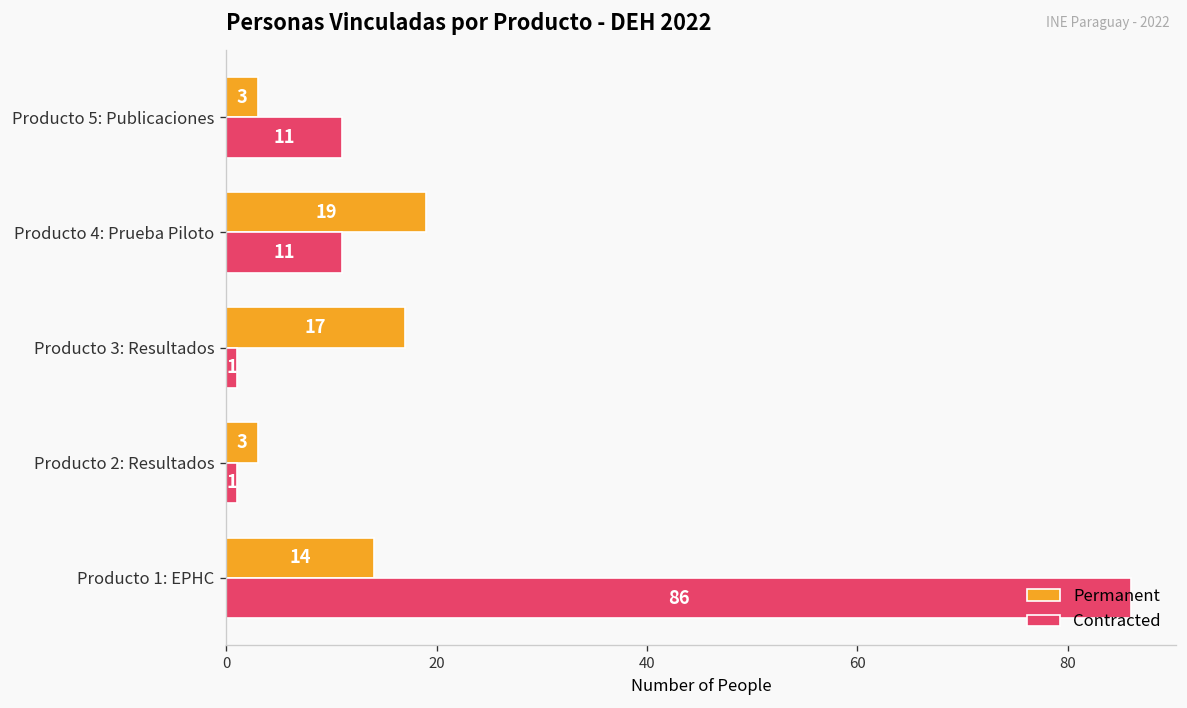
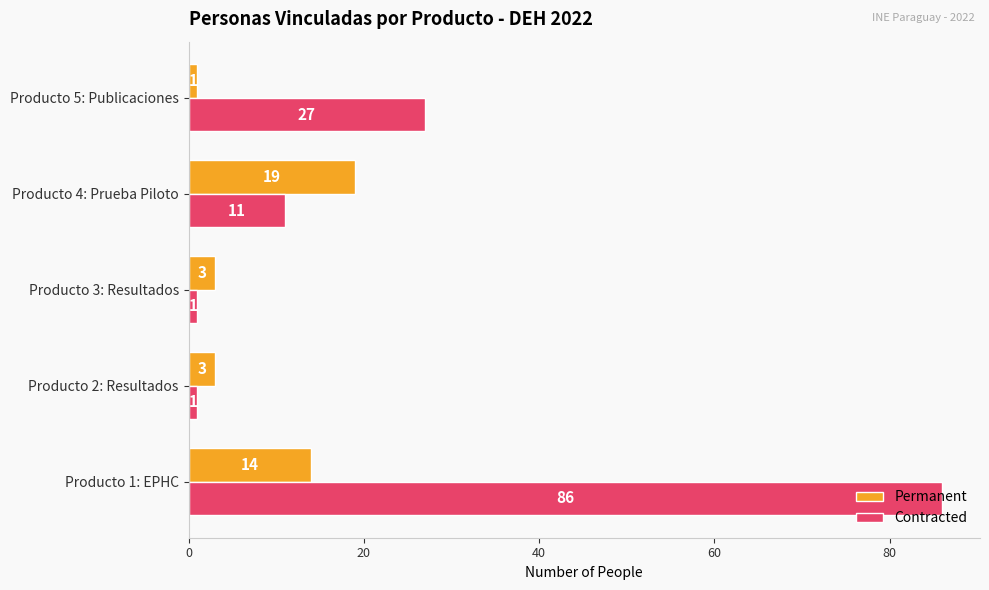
  {
    "Permanent": {
-     "Producto 5: Publicaciones": 3,
+     "Producto 5: Publicaciones": 1,
      "Producto 4: Prueba Piloto": 19,
-     "Producto 3: Resultados": 17,
+     "Producto 3: Resultados": 3,
      "Producto 2: Resultados": 3,
      "Producto 1: EPHC": 14
    },
    "Contracted": {
-     "Producto 5: Publicaciones": 11,
+     "Producto 5: Publicaciones": 27,
      "Producto 4: Prueba Piloto": 11,
      "Producto 3: Resultados": 1,
      "Producto 2: Resultados": 1,
      "Producto 1: EPHC": 86
    }
  }
